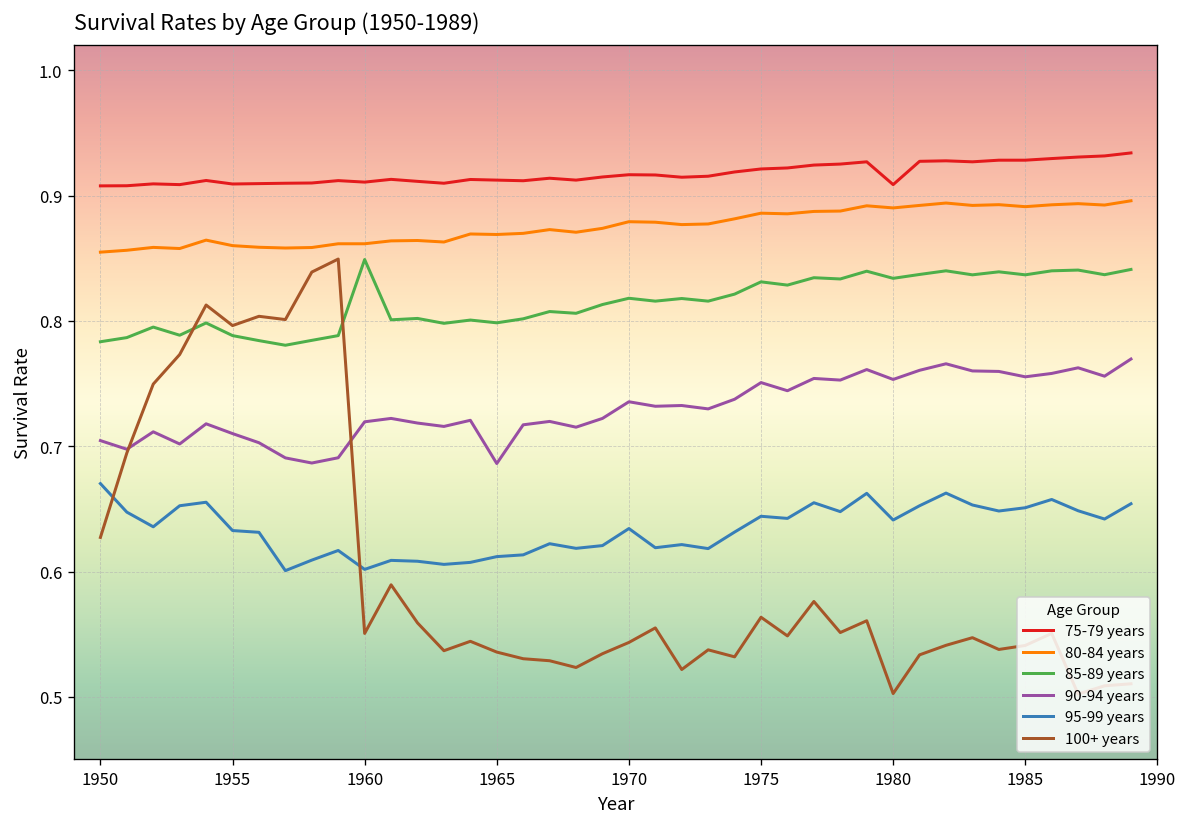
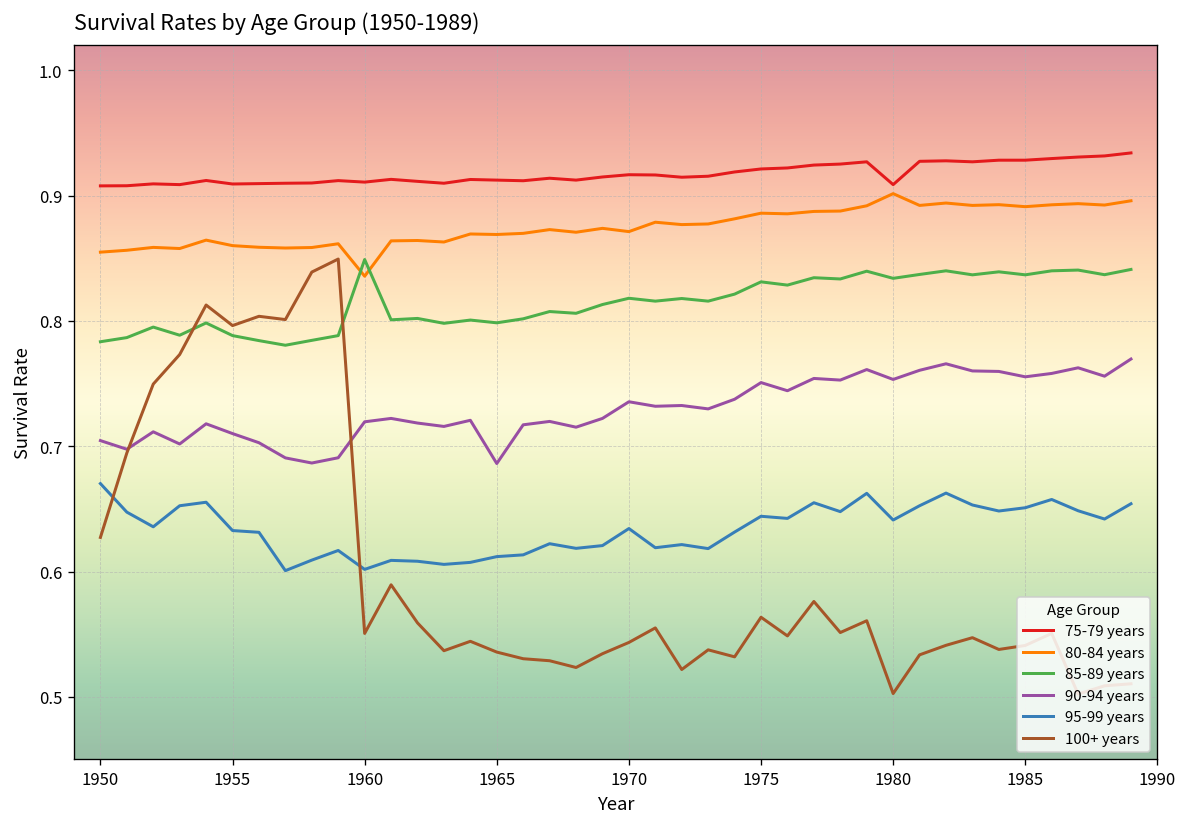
  {
    "75-79 years": {
      "1950": 0.908,
      "1955": 0.909,
      "1960": 0.911,
      "1965": 0.912,
      "1970": 0.917,
      "1975": 0.921,
      "1980": 0.909,
      "1985": 0.928
    },
    "80-84 years": {
      "1950": 0.855,
      "1955": 0.860,
-     "1960": 0.862,
+     "1960": 0.836,
      "1965": 0.869,
-     "1970": 0.879,
+     "1970": 0.871,
      "1975": 0.886,
-     "1980": 0.890,
+     "1980": 0.902,
      "1985": 0.891
    },
    "85-89 years": {
      "1950": 0.783,
      "1955": 0.788,
      "1960": 0.849,
      "1965": 0.799,
      "1970": 0.818,
      "1975": 0.831,
      "1980": 0.834,
      "1985": 0.837
    },
    "90-94 years": {
      "1950": 0.705,
      "1955": 0.710,
      "1960": 0.720,
      "1965": 0.686,
      "1970": 0.736,
      "1975": 0.751,
      "1980": 0.753,
      "1985": 0.755
    },
    "95-99 years": {
      "1950": 0.670,
      "1955": 0.633,
      "1960": 0.602,
      "1965": 0.612,
      "1970": 0.634,
      "1975": 0.644,
      "1980": 0.641,
      "1985": 0.651
    },
    "100+ years": {
      "1950": 0.627,
      "1955": 0.796,
      "1960": 0.551,
      "1965": 0.536,
      "1970": 0.543,
      "1975": 0.564,
      "1980": 0.503
    }
  }
